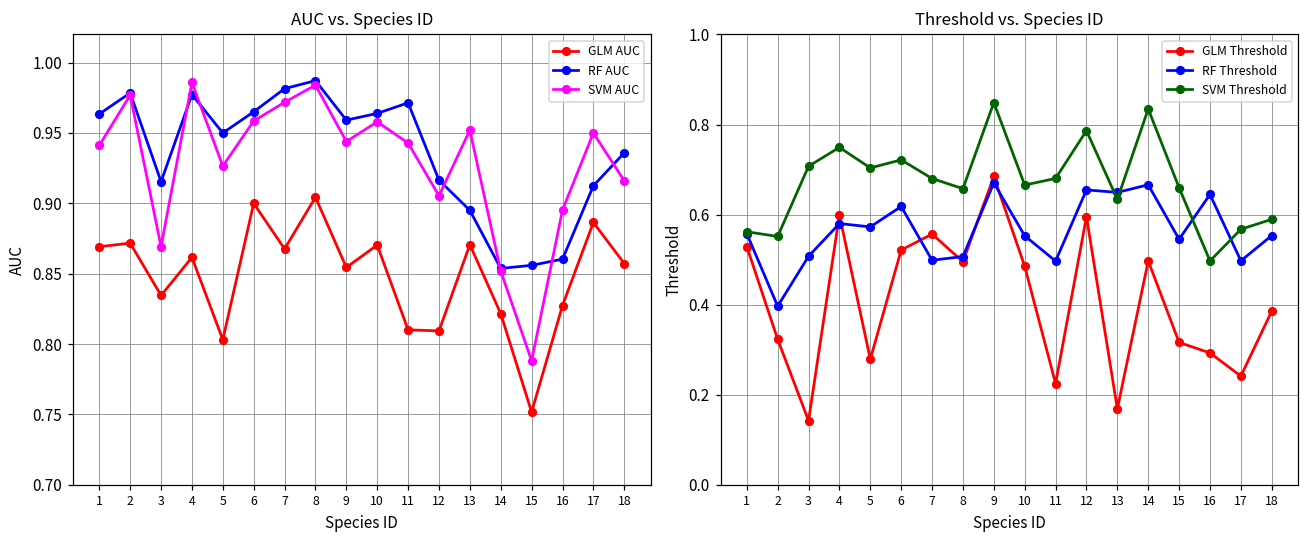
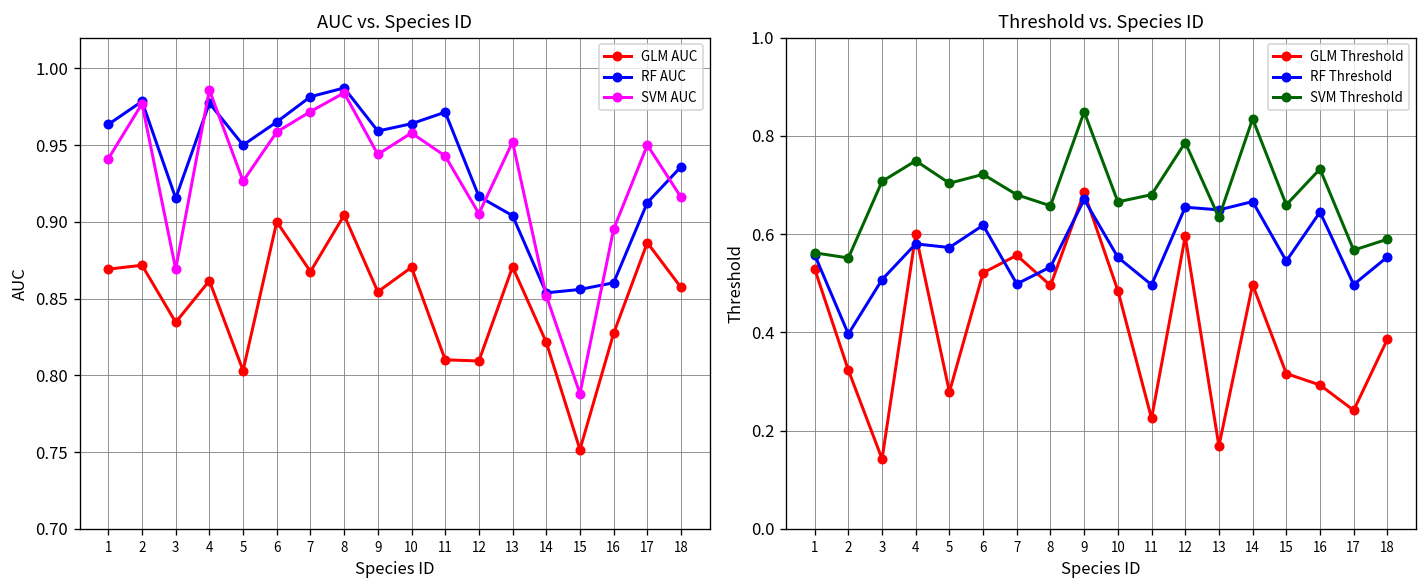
  {
    "AUC vs. Species ID": {
      "GLM AUC": {
        "1": 0.869,
        "2": 0.872,
        "3": 0.835,
        "4": 0.862,
        "5": 0.803,
        "6": 0.900,
        "7": 0.868,
        "8": 0.904,
        "9": 0.854,
        "10": 0.870,
        "11": 0.810,
        "12": 0.809,
        "13": 0.871,
        "14": 0.822,
        "15": 0.752,
        "16": 0.827,
        "17": 0.886,
        "18": 0.857
      },
      "RF AUC": {
        "1": 0.963,
        "3": 0.915,
        "4": 0.977,
        "5": 0.950,
        "6": 0.965,
        "7": 0.981,
        "8": 0.987,
        "9": 0.959,
        "10": 0.964,
        "11": 0.971,
        "12": 0.917,
-       "13": 0.895,
+       "13": 0.904,
        "15": 0.856,
        "16": 0.860,
        "17": 0.913,
        "18": 0.936
      },
      "SVM AUC": {
        "1": 0.941,
        "3": 0.869,
        "4": 0.986,
        "5": 0.926,
        "6": 0.959,
        "7": 0.972,
        "8": 0.984,
        "9": 0.944,
        "10": 0.958,
        "11": 0.943,
        "12": 0.905,
        "13": 0.952,
        "15": 0.788,
        "16": 0.895,
        "17": 0.950,
        "18": 0.916
      }
    },
    "Threshold vs. Species ID": {
      "GLM Threshold": {
        "1": 0.53,
        "2": 0.32,
        "3": 0.14,
        "4": 0.60,
        "5": 0.28,
        "6": 0.52,
        "7": 0.56,
        "8": 0.50,
        "9": 0.68,
        "10": 0.49,
        "11": 0.22,
        "12": 0.60,
        "13": 0.17,
        "14": 0.50,
        "15": 0.32,
        "16": 0.29,
        "17": 0.24,
        "18": 0.39
      },
      "RF Threshold": {
        "2": 0.40,
        "3": 0.51,
        "4": 0.58,
        "5": 0.57,
        "6": 0.62,
        "7": 0.50,
-       "8": 0.51,
+       "8": 0.53,
        "9": 0.67,
        "10": 0.55,
        "11": 0.50,
        "12": 0.65,
        "13": 0.65,
        "14": 0.67,
        "15": 0.55,
        "16": 0.64,
        "17": 0.50,
        "18": 0.55
      },
      "SVM Threshold": {
        "2": 0.55,
        "3": 0.71,
        "4": 0.75,
        "5": 0.70,
        "6": 0.72,
        "7": 0.68,
        "8": 0.66,
        "9": 0.85,
        "10": 0.67,
        "11": 0.68,
        "12": 0.79,
        "13": 0.63,
        "14": 0.83,
        "15": 0.66,
-       "16": 0.50,
+       "16": 0.73,
        "17": 0.57,
        "18": 0.59
      }
    }
  }
